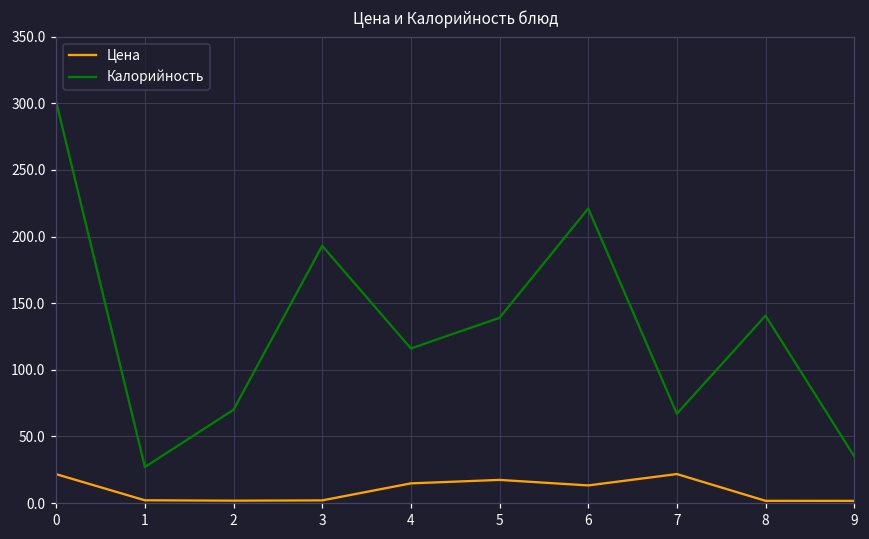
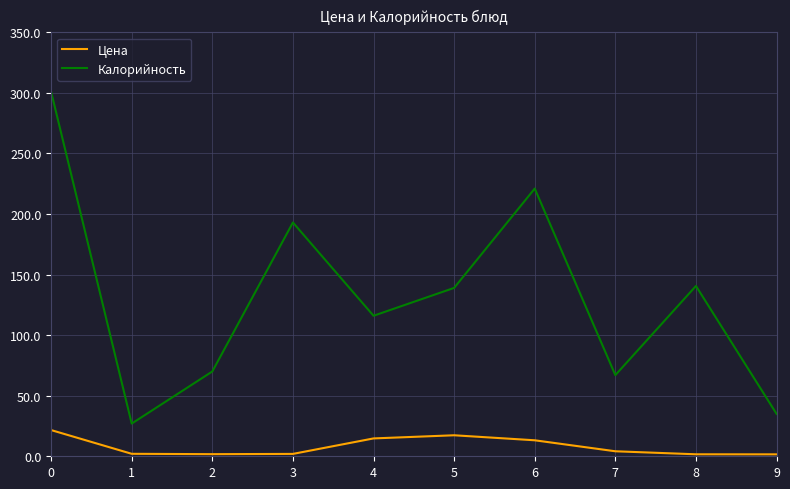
  {
    "Цена": {
      "0": 22,
      "1": 2,
      "2": 2,
      "3": 2,
      "4": 15,
      "5": 17,
      "6": 13,
-     "7": 22,
+     "7": 4,
      "8": 2,
      "9": 2
    },
    "Калорийность": {
      "0": 301,
      "1": 27,
      "2": 70,
      "3": 193,
      "4": 116,
      "5": 139,
      "6": 221,
      "7": 67,
      "8": 141,
      "9": 35
    }
  }
